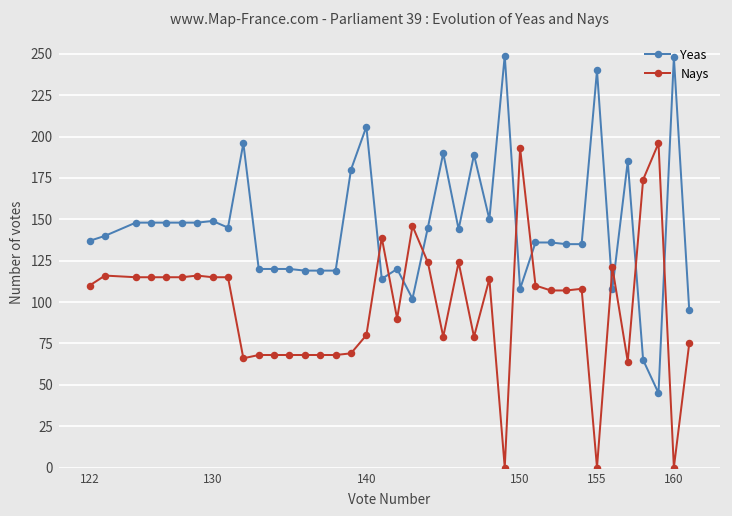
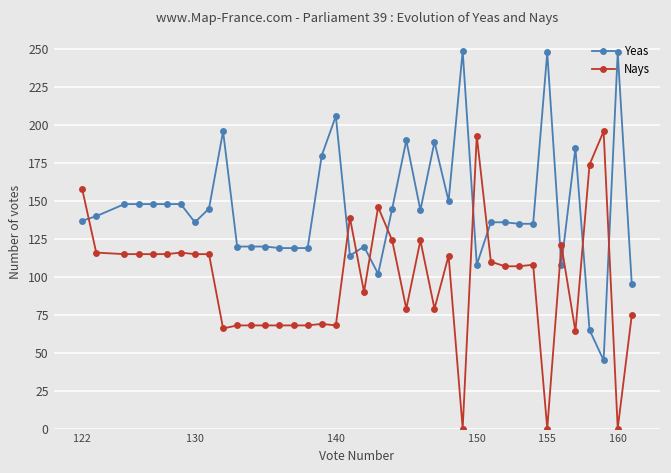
  {
    "Yeas": {
      "122": 137,
-     "130": 149,
+     "130": 136,
      "140": 206,
      "150": 108,
-     "155": 240,
+     "155": 248,
      "160": 248
    },
    "Nays": {
-     "122": 110,
+     "122": 158,
      "130": 115,
-     "140": 80,
+     "140": 68,
      "150": 193,
      "155": 0,
      "160": 0
    }
  }
